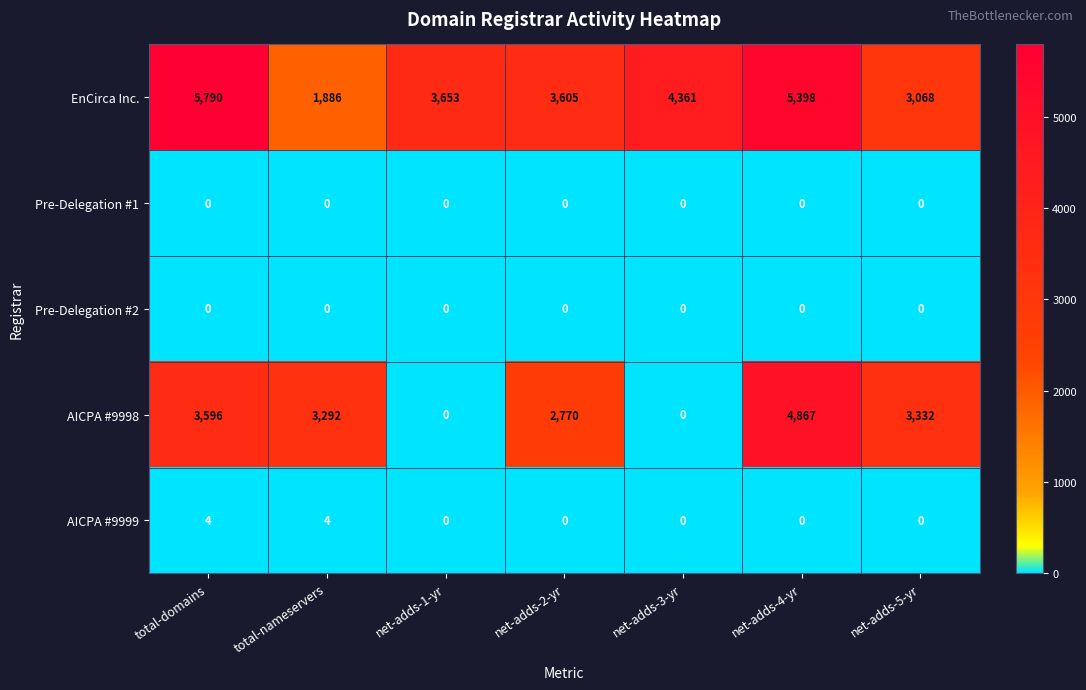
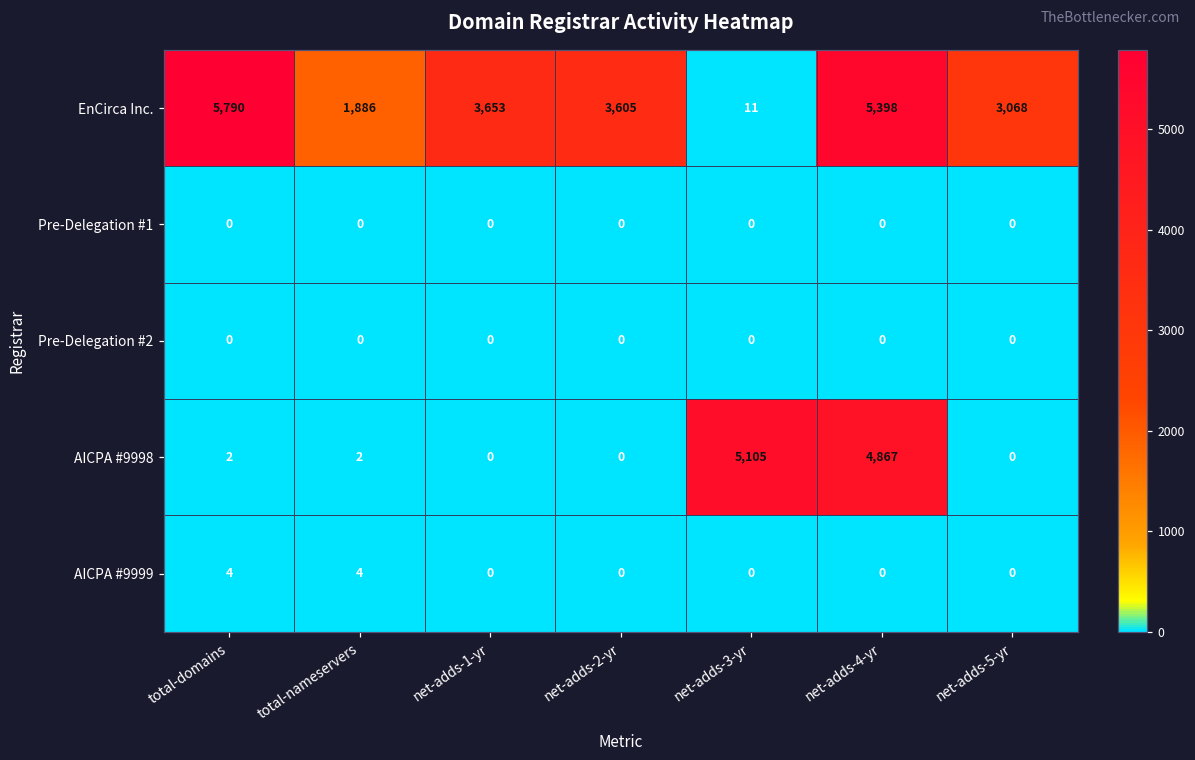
  {
    "EnCirca Inc.": {
      "total-domains": "5,790",
      "total-nameservers": "1,886",
      "net-adds-1-yr": "3,653",
      "net-adds-2-yr": "3,605",
-     "net-adds-3-yr": "4,361",
+     "net-adds-3-yr": "11",
      "net-adds-4-yr": "5,398",
      "net-adds-5-yr": "3,068"
    },
    "Pre-Delegation #1": {
      "total-domains": "0",
      "total-nameservers": "0",
      "net-adds-1-yr": "0",
      "net-adds-2-yr": "0",
      "net-adds-3-yr": "0",
      "net-adds-4-yr": "0",
      "net-adds-5-yr": "0"
    },
    "Pre-Delegation #2": {
      "total-domains": "0",
      "total-nameservers": "0",
      "net-adds-1-yr": "0",
      "net-adds-2-yr": "0",
      "net-adds-3-yr": "0",
      "net-adds-4-yr": "0",
      "net-adds-5-yr": "0"
    },
    "AICPA #9998": {
-     "total-domains": "3,596",
-     "total-nameservers": "3,292",
+     "total-domains": "2",
+     "total-nameservers": "2",
      "net-adds-1-yr": "0",
-     "net-adds-2-yr": "2,770",
-     "net-adds-3-yr": "0",
+     "net-adds-2-yr": "0",
+     "net-adds-3-yr": "5,105",
      "net-adds-4-yr": "4,867",
-     "net-adds-5-yr": "3,332"
+     "net-adds-5-yr": "0"
    },
    "AICPA #9999": {
      "total-domains": "4",
      "total-nameservers": "4",
      "net-adds-1-yr": "0",
      "net-adds-2-yr": "0",
      "net-adds-3-yr": "0",
      "net-adds-4-yr": "0",
      "net-adds-5-yr": "0"
    }
  }
